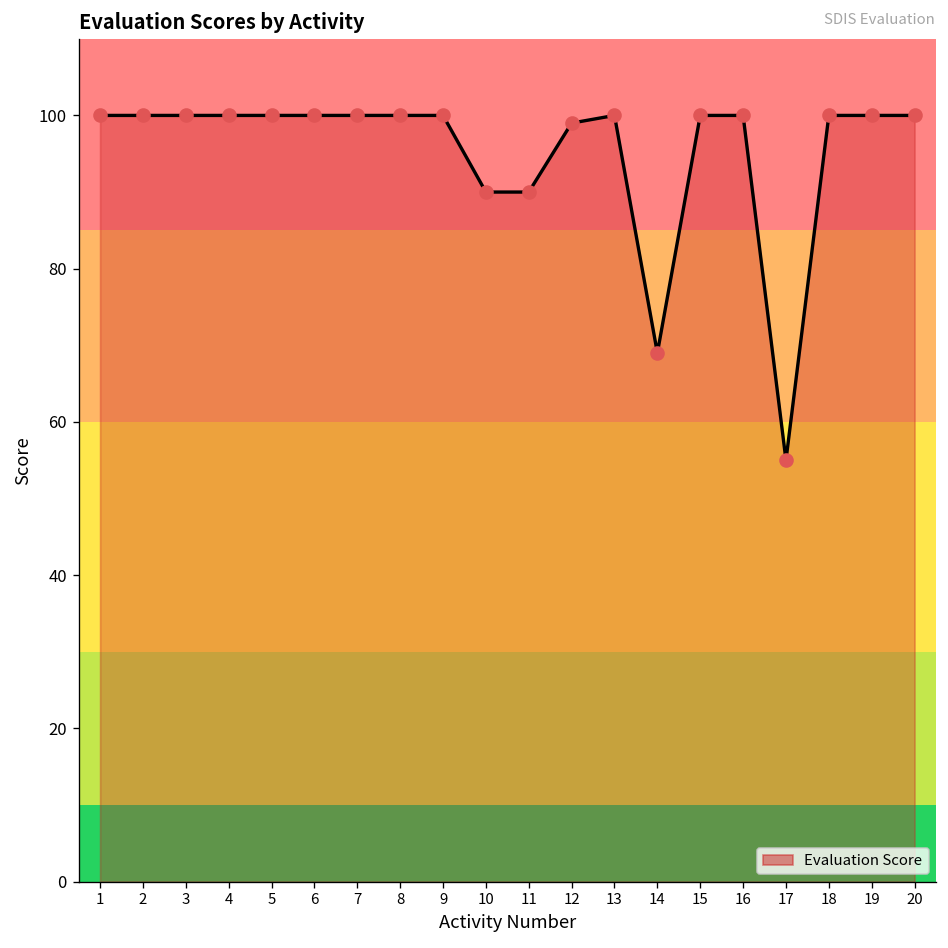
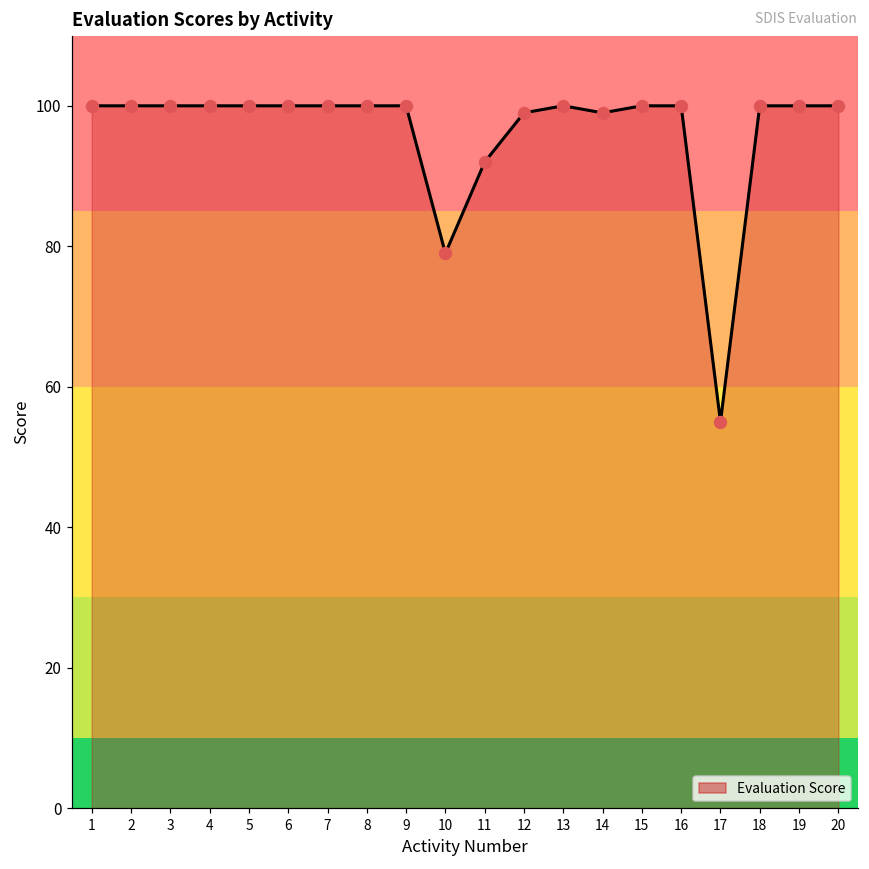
  {
    "1": 100,
    "2": 100,
    "3": 100,
    "4": 100,
    "5": 100,
    "6": 100,
    "7": 100,
    "8": 100,
    "9": 100,
-   "10": 90,
-   "11": 90,
+   "10": 79,
+   "11": 92,
    "12": 99,
    "13": 100,
-   "14": 69,
+   "14": 99,
    "15": 100,
    "16": 100,
    "17": 55,
    "18": 100,
    "19": 100,
    "20": 100
  }
